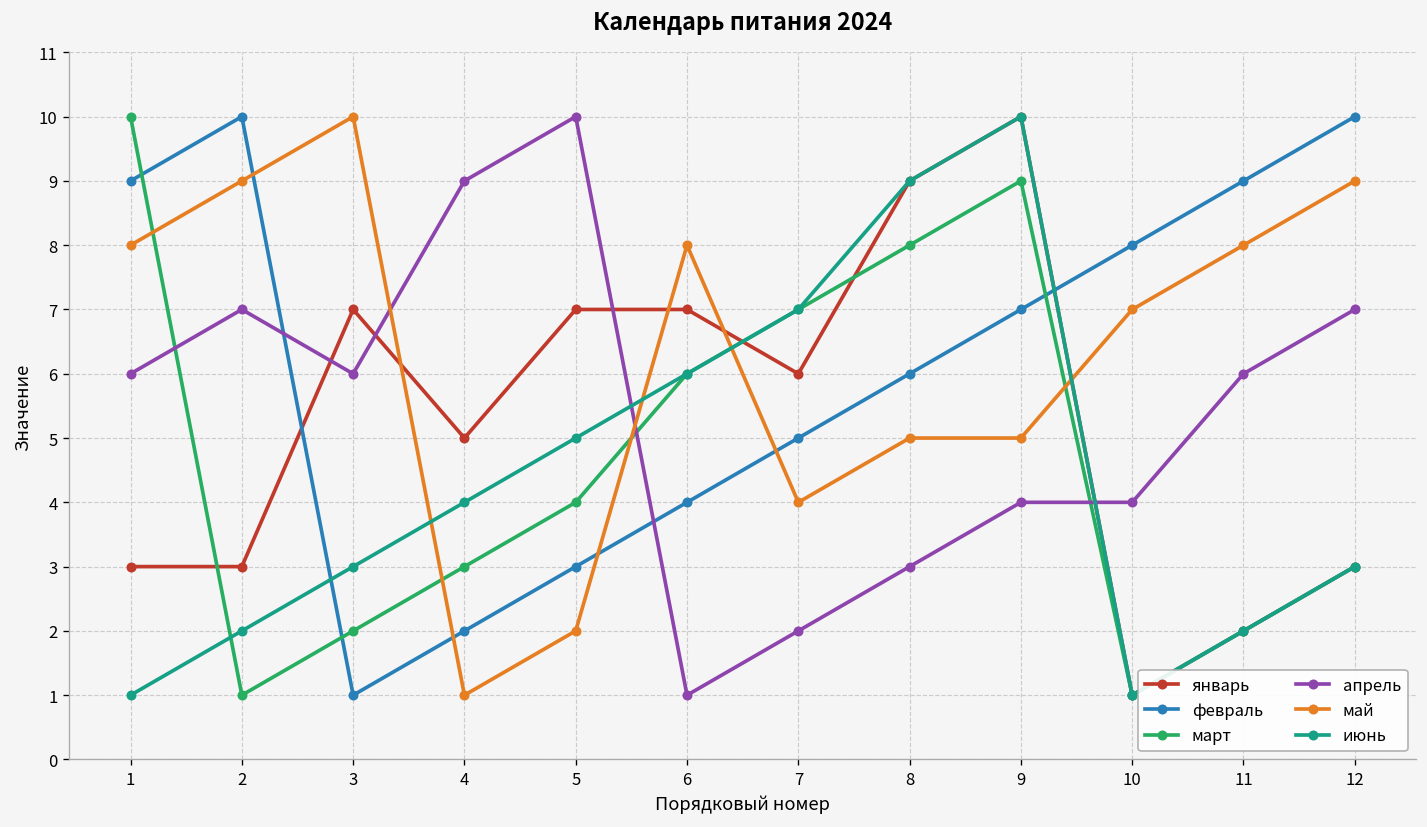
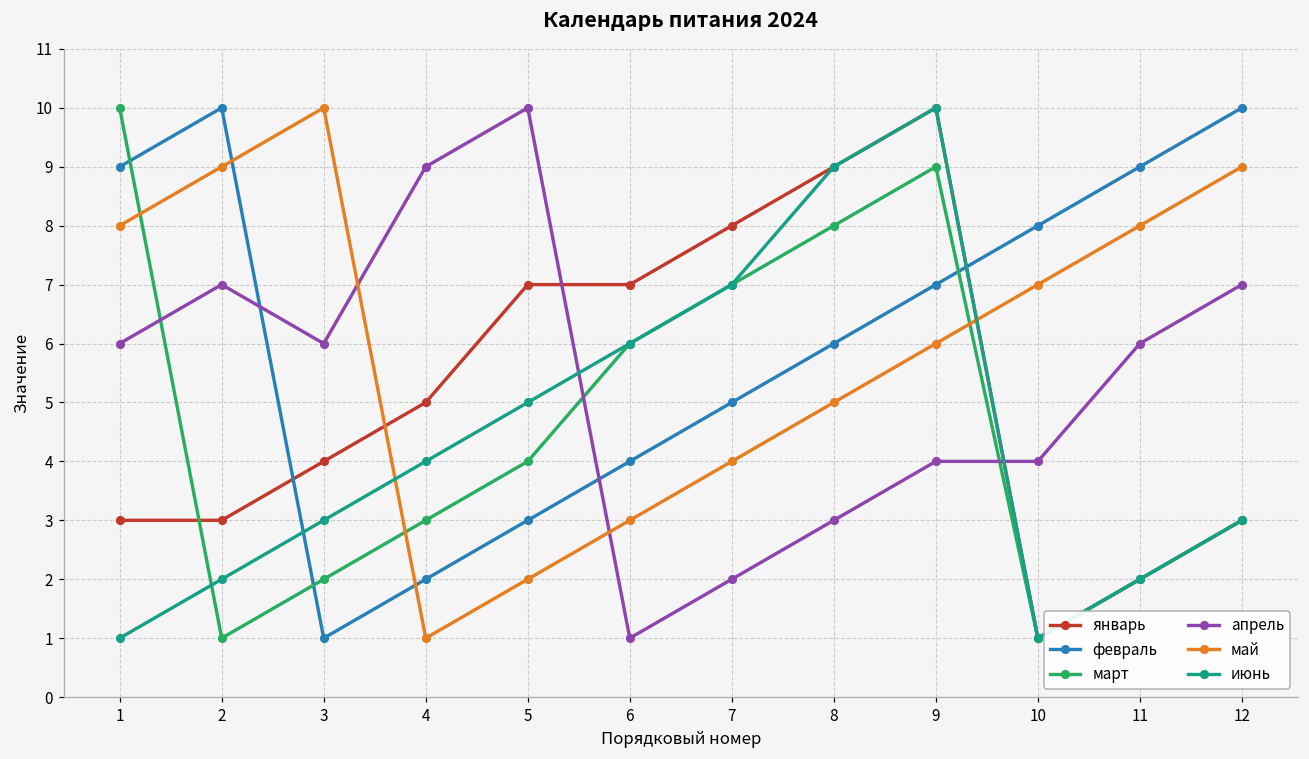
  {
    "январь": {
      "1": 3,
      "2": 3,
-     "3": 7,
+     "3": 4,
      "4": 5,
      "5": 7,
      "6": 7,
-     "7": 6
+     "7": 8
    },
    "февраль": {
      "1": 9,
      "2": 10,
      "3": 1,
      "4": 2,
      "5": 3,
      "6": 4,
      "7": 5,
      "8": 6,
      "9": 7,
      "10": 8,
      "11": 9,
      "12": 10
    },
    "апрель": {
      "1": 6,
      "2": 7,
      "3": 6,
      "4": 9,
      "5": 10,
      "6": 1,
      "7": 2,
      "8": 3,
      "9": 4,
      "10": 4,
      "11": 6,
      "12": 7
    },
    "май": {
      "1": 8,
      "2": 9,
      "3": 10,
      "4": 1,
      "5": 2,
-     "6": 8,
+     "6": 3,
      "7": 4,
      "8": 5,
-     "9": 5,
+     "9": 6,
      "10": 7,
      "11": 8,
      "12": 9
    }
  }
